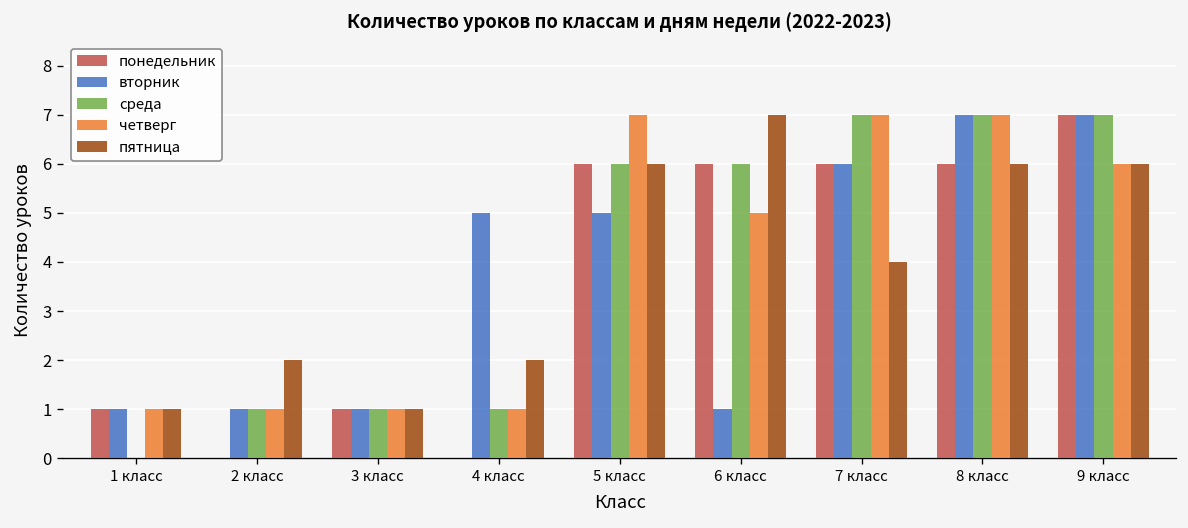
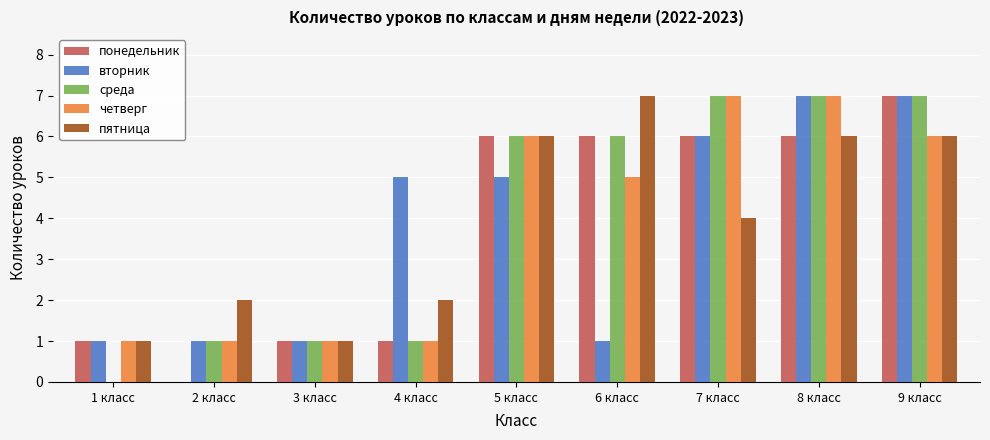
  {
    "понедельник": {
      "1 класс": 1,
      "2 класс": 0,
      "3 класс": 1,
-     "4 класс": 0,
+     "4 класс": 1,
      "5 класс": 6,
      "6 класс": 6,
      "7 класс": 6,
      "8 класс": 6,
      "9 класс": 7
    },
    "вторник": {
      "1 класс": 1,
      "2 класс": 1,
      "3 класс": 1,
      "4 класс": 5,
      "5 класс": 5,
      "6 класс": 1,
      "7 класс": 6,
      "8 класс": 7,
      "9 класс": 7
    },
    "среда": {
      "1 класс": 0,
      "2 класс": 1,
      "3 класс": 1,
      "4 класс": 1,
      "5 класс": 6,
      "6 класс": 6,
      "7 класс": 7,
      "8 класс": 7,
      "9 класс": 7
    },
    "четверг": {
      "1 класс": 1,
      "2 класс": 1,
      "3 класс": 1,
      "4 класс": 1,
-     "5 класс": 7,
+     "5 класс": 6,
      "6 класс": 5,
      "7 класс": 7,
      "8 класс": 7,
      "9 класс": 6
    },
    "пятница": {
      "1 класс": 1,
      "2 класс": 2,
      "3 класс": 1,
      "4 класс": 2,
      "5 класс": 6,
      "6 класс": 7,
      "7 класс": 4,
      "8 класс": 6,
      "9 класс": 6
    }
  }
